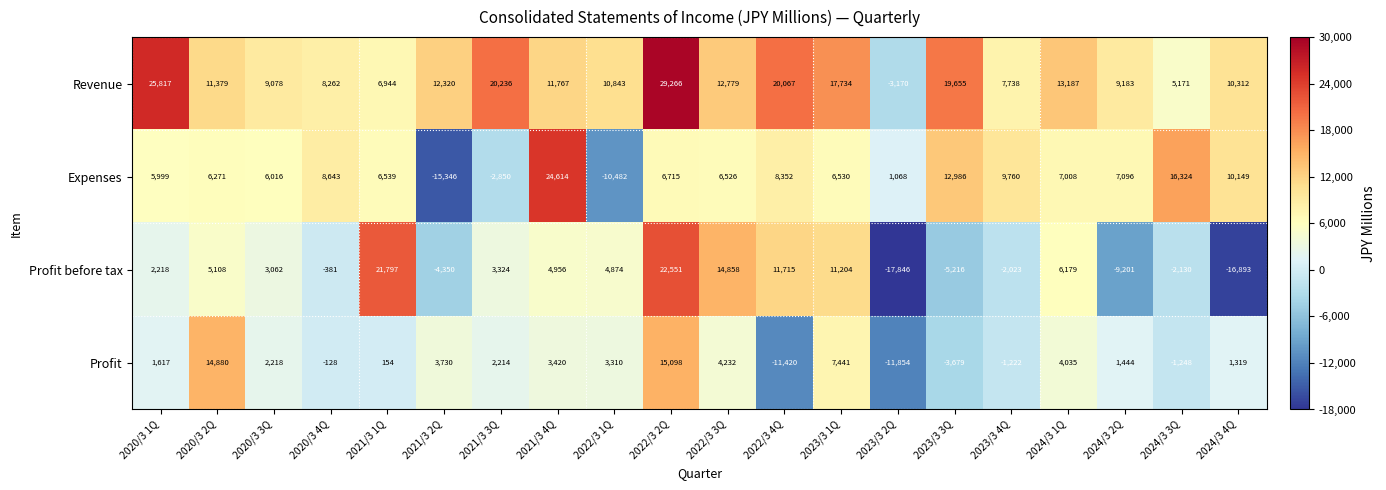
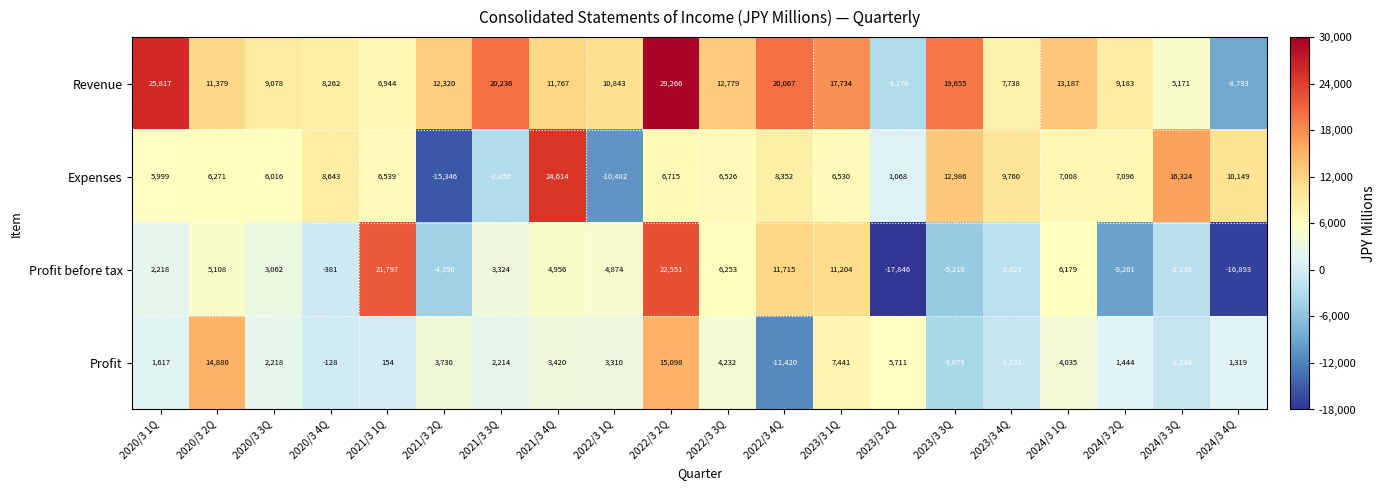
  {
    "Revenue": {
      "2020/3 1Q": "25,817",
      "2020/3 2Q": "11,379",
      "2020/3 3Q": "9,078",
      "2020/3 4Q": "8,262",
      "2021/3 1Q": "6,944",
      "2021/3 2Q": "12,320",
      "2021/3 3Q": "20,236",
      "2021/3 4Q": "11,767",
      "2022/3 1Q": "10,843",
      "2022/3 2Q": "29,266",
      "2022/3 3Q": "12,779",
      "2022/3 4Q": "20,067",
      "2023/3 1Q": "17,734",
      "2023/3 2Q": "-3,170",
      "2023/3 3Q": "19,655",
      "2023/3 4Q": "7,738",
      "2024/3 1Q": "13,187",
      "2024/3 2Q": "9,183",
      "2024/3 3Q": "5,171",
-     "2024/3 4Q": "10,312"
+     "2024/3 4Q": "-8,793"
    },
    "Expenses": {
      "2020/3 1Q": "5,999",
      "2020/3 2Q": "6,271",
      "2020/3 3Q": "6,016",
      "2020/3 4Q": "8,643",
      "2021/3 1Q": "6,539",
      "2021/3 2Q": "-15,346",
      "2021/3 3Q": "-2,850",
      "2021/3 4Q": "24,614",
      "2022/3 1Q": "-10,482",
      "2022/3 2Q": "6,715",
      "2022/3 3Q": "6,526",
      "2022/3 4Q": "8,352",
      "2023/3 1Q": "6,530",
      "2023/3 2Q": "1,068",
      "2023/3 3Q": "12,986",
      "2023/3 4Q": "9,760",
      "2024/3 1Q": "7,008",
      "2024/3 2Q": "7,096",
      "2024/3 3Q": "16,324",
      "2024/3 4Q": "10,149"
    },
    "Profit before tax": {
      "2020/3 1Q": "2,218",
      "2020/3 2Q": "5,108",
      "2020/3 3Q": "3,062",
      "2020/3 4Q": "-381",
      "2021/3 1Q": "21,797",
      "2021/3 2Q": "-4,350",
      "2021/3 3Q": "3,324",
      "2021/3 4Q": "4,956",
      "2022/3 1Q": "4,874",
      "2022/3 2Q": "22,551",
-     "2022/3 3Q": "14,858",
+     "2022/3 3Q": "6,253",
      "2022/3 4Q": "11,715",
      "2023/3 1Q": "11,204",
      "2023/3 2Q": "-17,846",
      "2023/3 3Q": "-5,216",
      "2023/3 4Q": "-2,023",
      "2024/3 1Q": "6,179",
      "2024/3 2Q": "-9,201",
      "2024/3 3Q": "-2,130",
      "2024/3 4Q": "-16,893"
    },
    "Profit": {
      "2020/3 1Q": "1,617",
      "2020/3 2Q": "14,880",
      "2020/3 3Q": "2,218",
      "2020/3 4Q": "-128",
      "2021/3 1Q": "154",
      "2021/3 2Q": "3,730",
      "2021/3 3Q": "2,214",
      "2021/3 4Q": "3,420",
      "2022/3 1Q": "3,310",
      "2022/3 2Q": "15,098",
      "2022/3 3Q": "4,232",
      "2022/3 4Q": "-11,420",
      "2023/3 1Q": "7,441",
-     "2023/3 2Q": "-11,854",
+     "2023/3 2Q": "5,711",
      "2023/3 3Q": "-3,679",
      "2023/3 4Q": "-1,222",
      "2024/3 1Q": "4,035",
      "2024/3 2Q": "1,444",
      "2024/3 3Q": "-1,248",
      "2024/3 4Q": "1,319"
    }
  }
